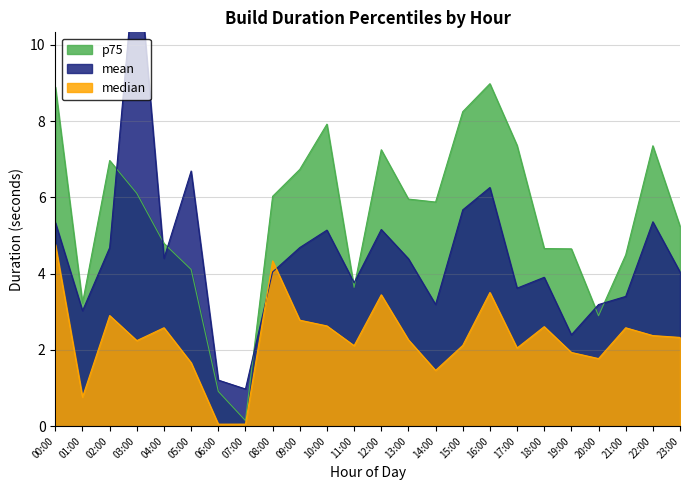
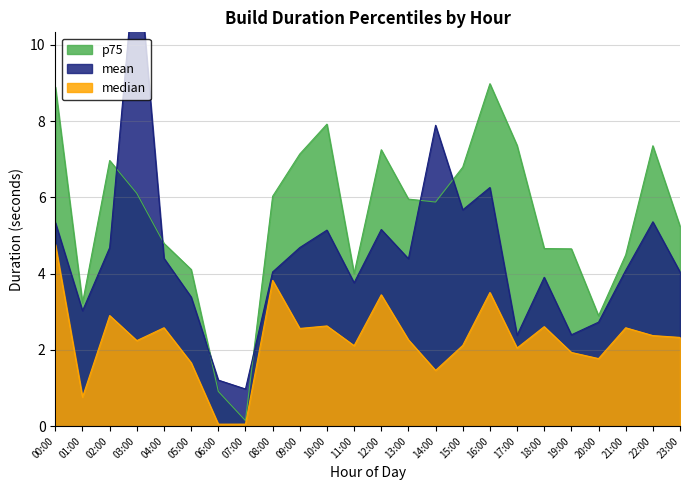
  {
    "p75": {
      "00:00": 8.9,
      "01:00": 3.2,
      "02:00": 7.0,
      "03:00": 6.1,
      "04:00": 4.8,
      "05:00": 4.1,
      "06:00": 0.9,
      "07:00": 0.1,
      "08:00": 6.0,
-     "09:00": 6.7,
+     "09:00": 7.1,
      "10:00": 7.9,
-     "11:00": 3.6,
+     "11:00": 4.0,
      "12:00": 7.2,
      "13:00": 6.0,
      "14:00": 5.9,
-     "15:00": 8.2,
+     "15:00": 6.8,
      "16:00": 9.0,
      "17:00": 7.4,
      "18:00": 4.7,
      "19:00": 4.7,
      "20:00": 2.9,
      "21:00": 4.5,
      "22:00": 7.4,
      "23:00": 5.2
    },
    "mean": {
      "00:00": 5.3,
      "01:00": 3.0,
      "02:00": 4.7,
      "04:00": 4.4,
-     "05:00": 6.7,
+     "05:00": 3.4,
      "06:00": 1.2,
      "07:00": 1.0,
      "08:00": 4.0,
      "09:00": 4.7,
      "10:00": 5.1,
      "11:00": 3.8,
      "12:00": 5.2,
      "13:00": 4.4,
-     "14:00": 3.2,
+     "14:00": 7.9,
      "15:00": 5.7,
      "16:00": 6.3,
-     "17:00": 3.6,
+     "17:00": 2.4,
      "18:00": 3.9,
      "19:00": 2.4,
-     "20:00": 3.2,
-     "21:00": 3.4,
+     "20:00": 2.7,
+     "21:00": 4.1,
      "22:00": 5.4,
      "23:00": 4.0
    },
    "median": {
      "00:00": 4.8,
      "01:00": 0.8,
      "02:00": 2.9,
      "03:00": 2.2,
      "04:00": 2.6,
      "05:00": 1.7,
      "06:00": 0.1,
      "07:00": 0.1,
-     "08:00": 4.3,
-     "09:00": 2.8,
+     "08:00": 3.8,
+     "09:00": 2.6,
      "10:00": 2.6,
      "11:00": 2.1,
      "12:00": 3.4,
      "13:00": 2.3,
      "14:00": 1.5,
      "15:00": 2.1,
      "16:00": 3.5,
      "17:00": 2.1,
      "18:00": 2.6,
      "19:00": 1.9,
      "20:00": 1.8,
      "21:00": 2.6,
      "22:00": 2.4,
      "23:00": 2.3
    }
  }
